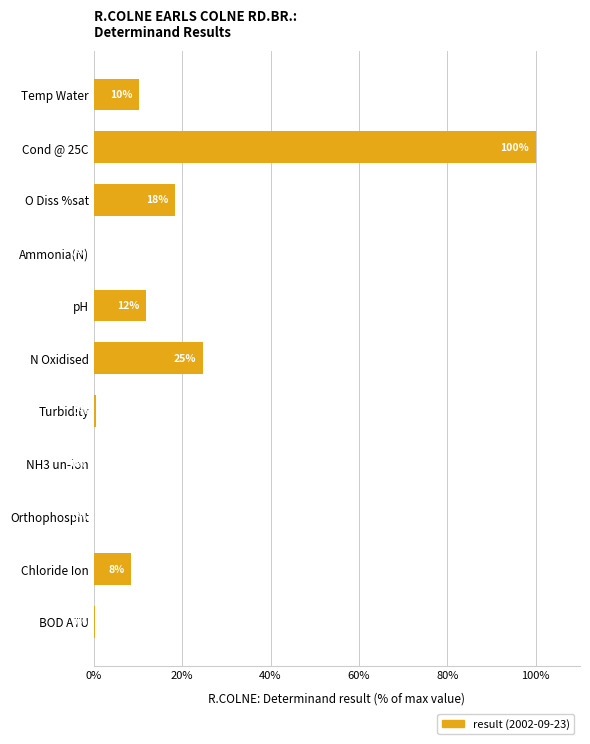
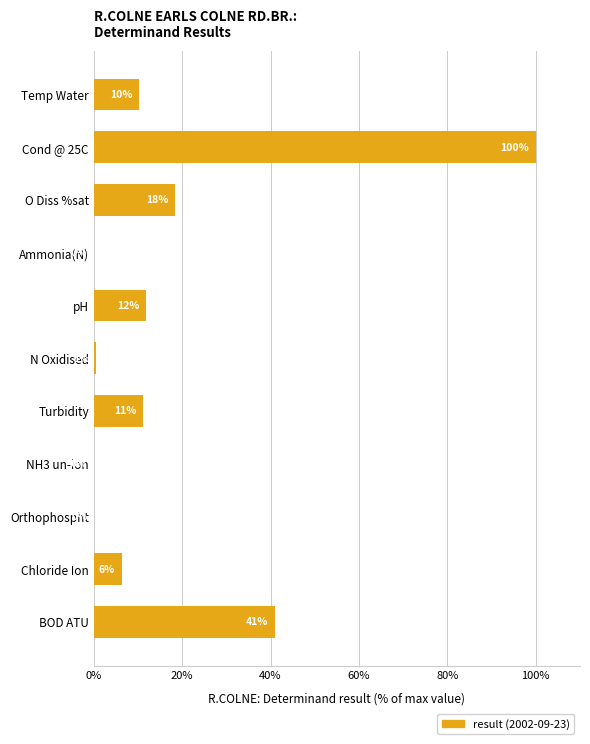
  {
    "Temp Water": "10%",
    "Cond @ 25C": "100%",
    "O Diss %sat": "18%",
    "pH": "12%",
-   "N Oxidised": "25%",
-   "Turbidity": "0%",
-   "Chloride Ion": "8%",
-   "BOD ATU": "0%"
+   "N Oxidised": "1%",
+   "Turbidity": "11%",
+   "Chloride Ion": "6%",
+   "BOD ATU": "41%"
  }
